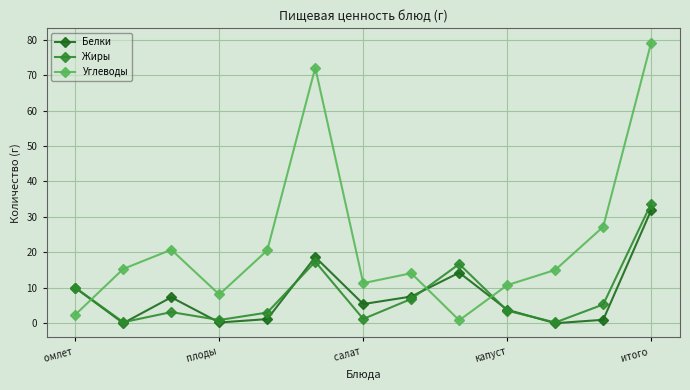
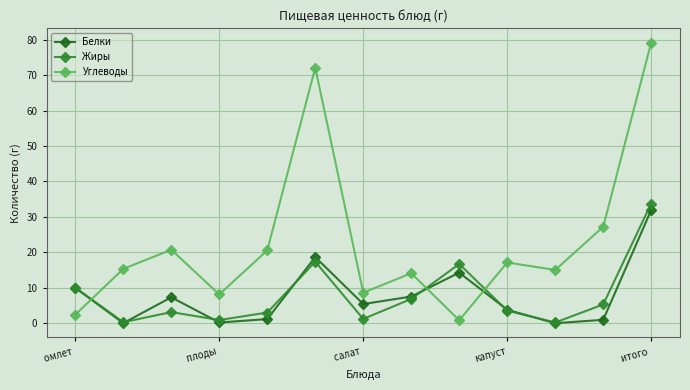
  {
    "Углеводы": {
      "омлет": 2,
      "плоды": 8,
-     "салат": 11,
-     "капуст": 11,
+     "салат": 9,
+     "капуст": 17,
      "итого": 79
    }
  }
